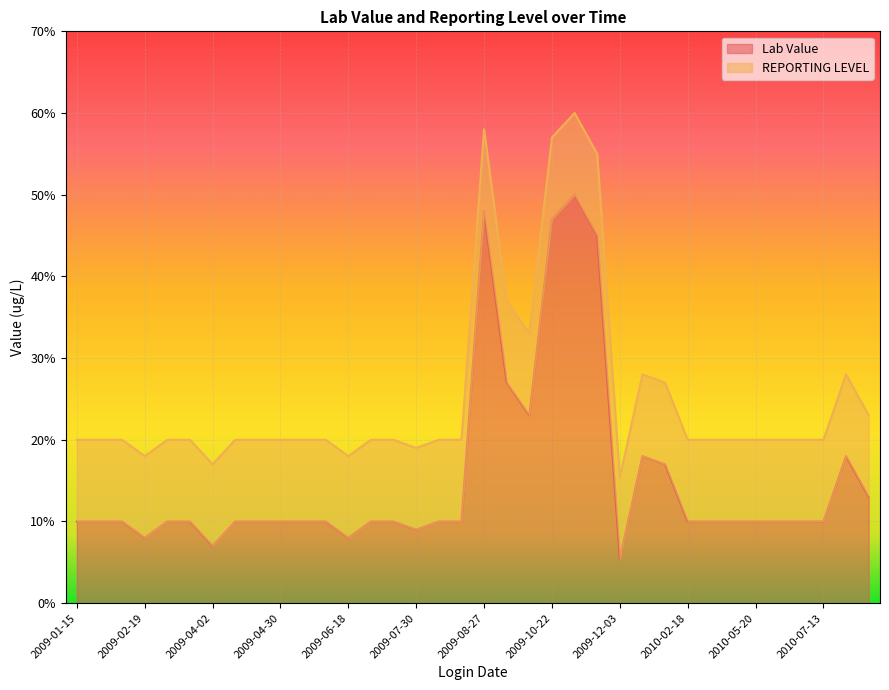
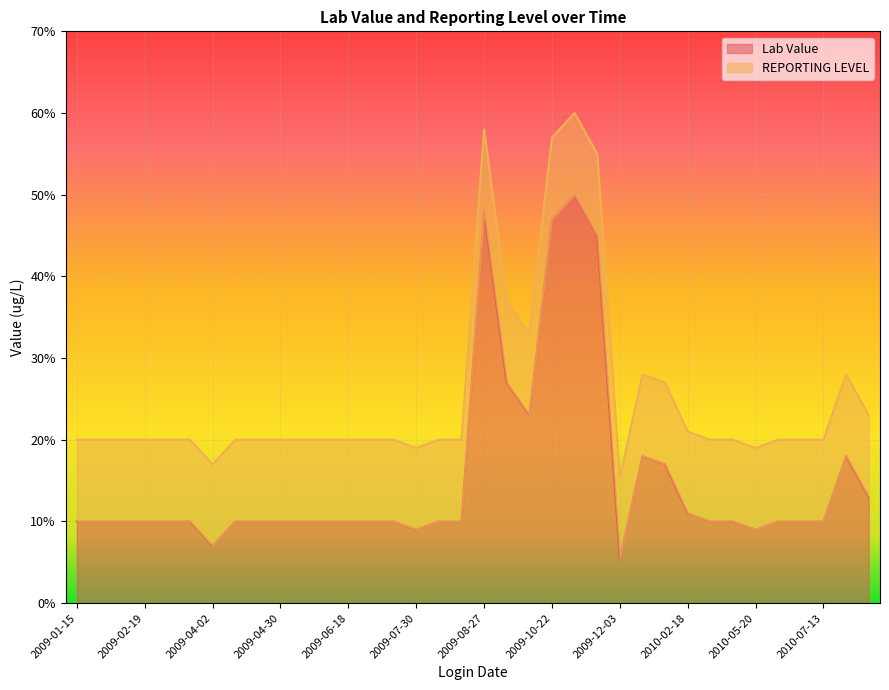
  {
    "Lab Value": {
      "2009-01-15": "10%",
-     "2009-02-19": "8%",
+     "2009-02-19": "10%",
      "2009-04-02": "7%",
      "2009-04-30": "10%",
-     "2009-06-18": "8%",
+     "2009-06-18": "10%",
      "2009-07-30": "9%",
      "2009-08-27": "48%",
      "2009-10-22": "47%",
      "2009-12-03": "5%",
-     "2010-02-18": "10%",
-     "2010-05-20": "10%",
+     "2010-02-18": "11%",
+     "2010-05-20": "9%",
      "2010-07-13": "10%"
    },
    "REPORTING LEVEL": {
      "2009-01-15": "10%",
      "2009-02-19": "10%",
      "2009-04-02": "10%",
      "2009-04-30": "10%",
      "2009-06-18": "10%",
      "2009-07-30": "10%",
      "2009-08-27": "10%",
      "2009-10-22": "10%",
      "2009-12-03": "10%",
      "2010-02-18": "10%",
      "2010-05-20": "10%",
      "2010-07-13": "10%"
    }
  }
